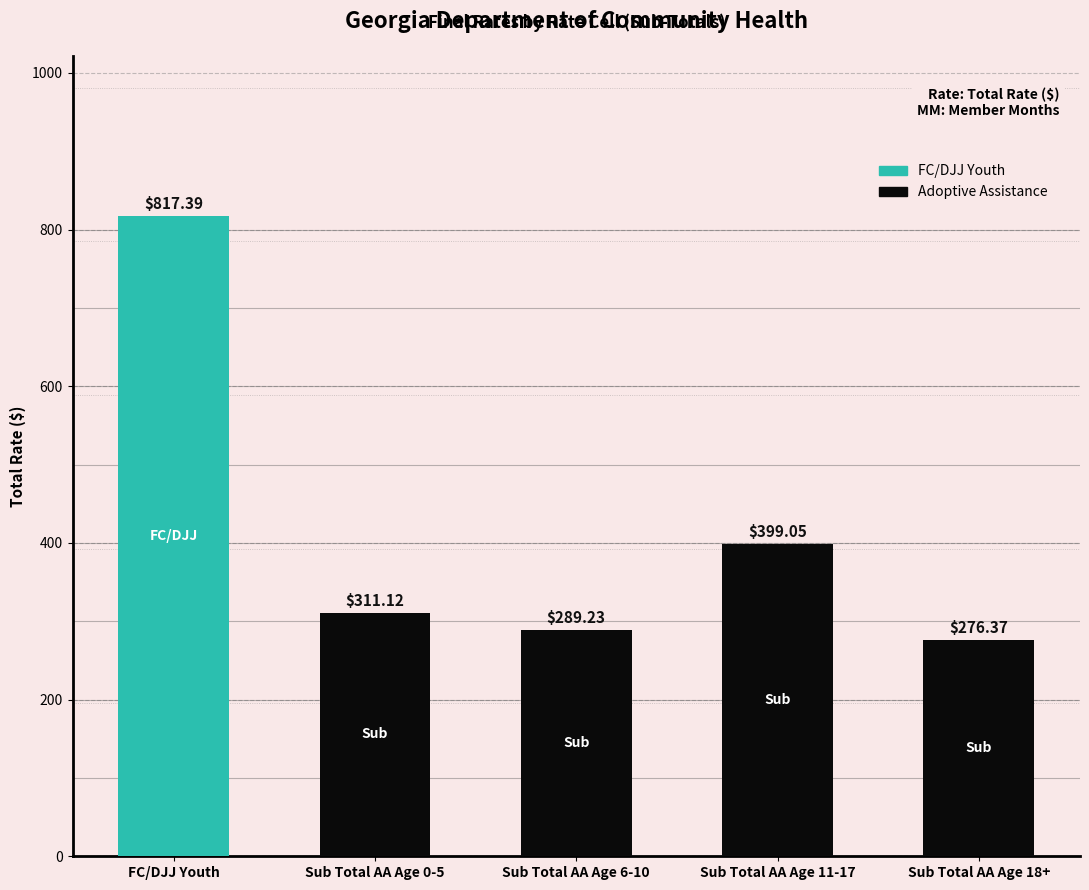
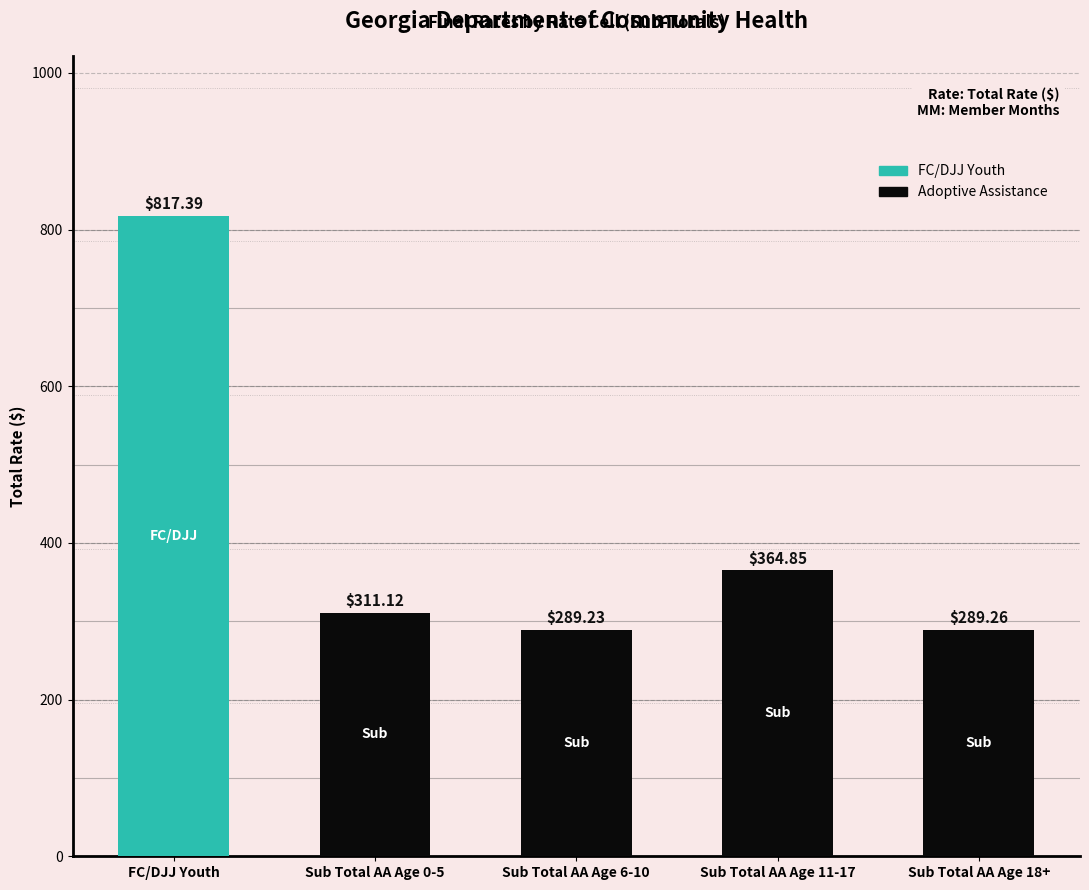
  {
    "FC/DJJ Youth": "$817.39",
    "Sub Total AA Age 0-5": "$311.12",
    "Sub Total AA Age 6-10": "$289.23",
-   "Sub Total AA Age 11-17": "$399.05",
-   "Sub Total AA Age 18+": "$276.37"
+   "Sub Total AA Age 11-17": "$364.85",
+   "Sub Total AA Age 18+": "$289.26"
  }
